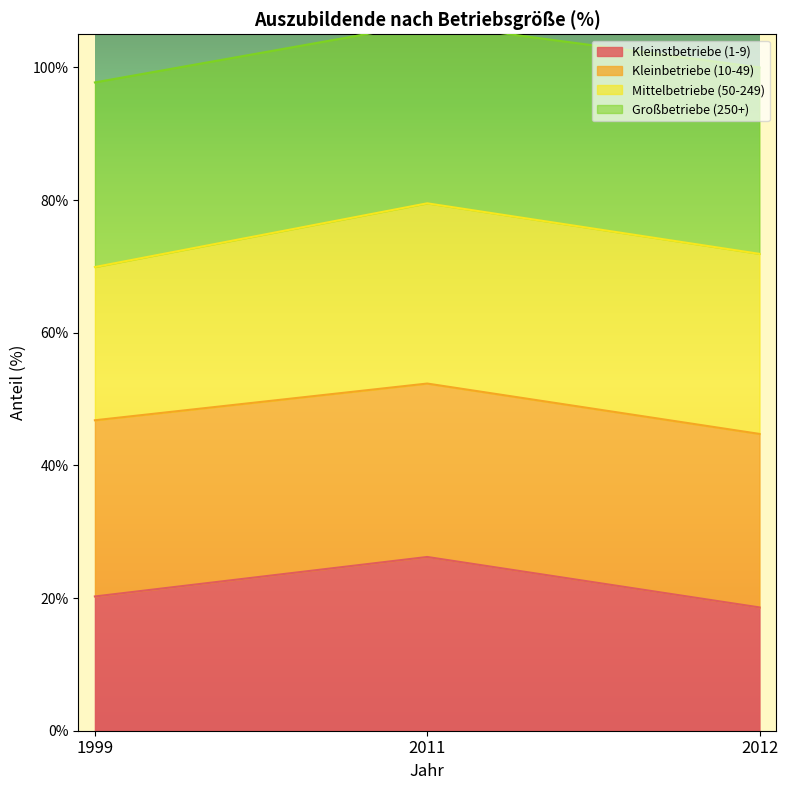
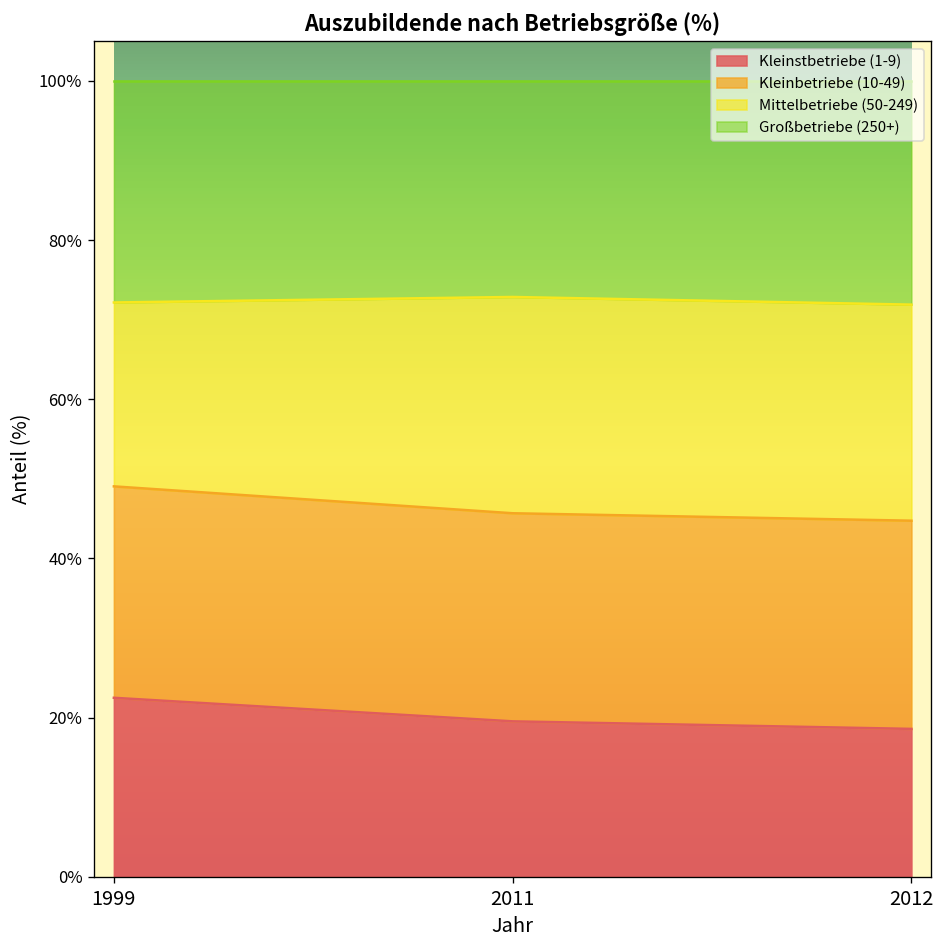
  {
    "Kleinstbetriebe (1-9)": {
-     "1999": "20%",
-     "2011": "26%",
+     "1999": "22%",
+     "2011": "20%",
      "2012": "19%"
    },
    "Kleinbetriebe (10-49)": {
      "1999": "27%",
      "2011": "26%",
      "2012": "26%"
    },
    "Mittelbetriebe (50-249)": {
      "1999": "23%",
      "2011": "27%",
      "2012": "27%"
    },
    "Großbetriebe (250+)": {
      "1999": "28%"
    }
  }
